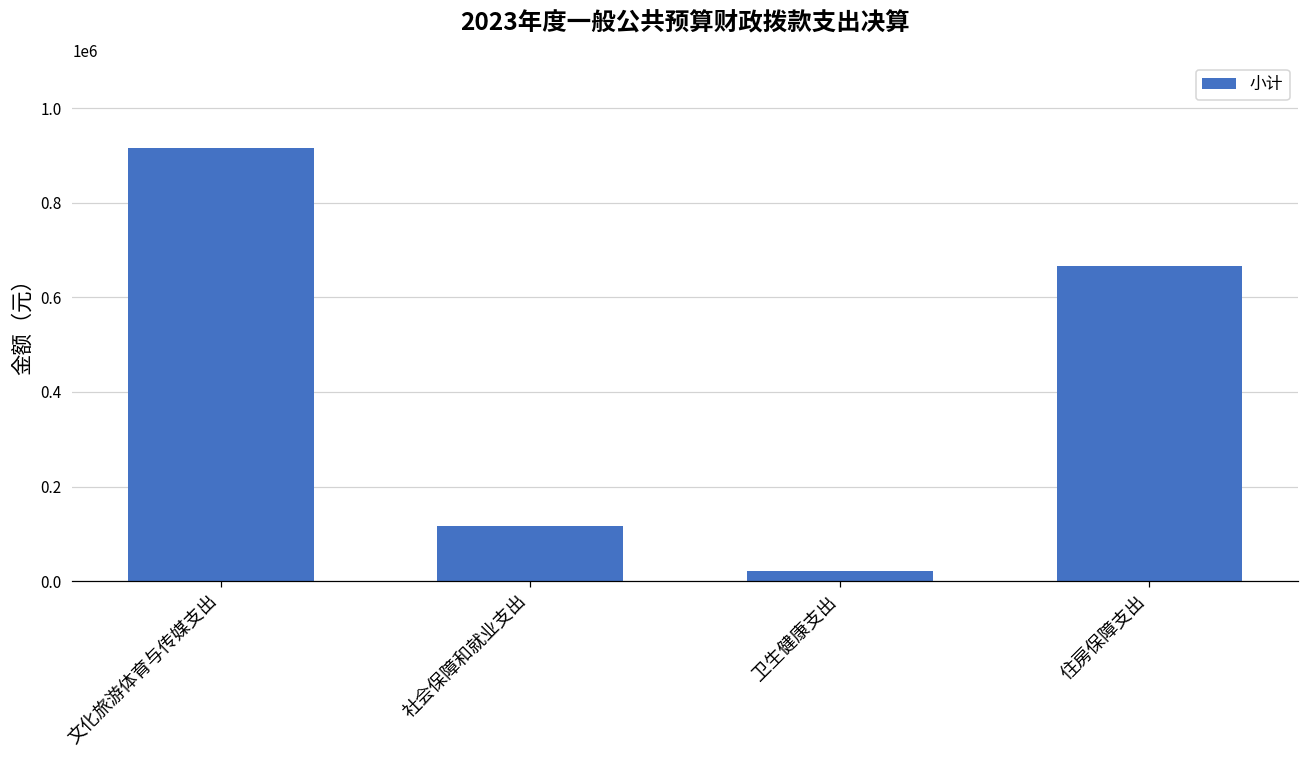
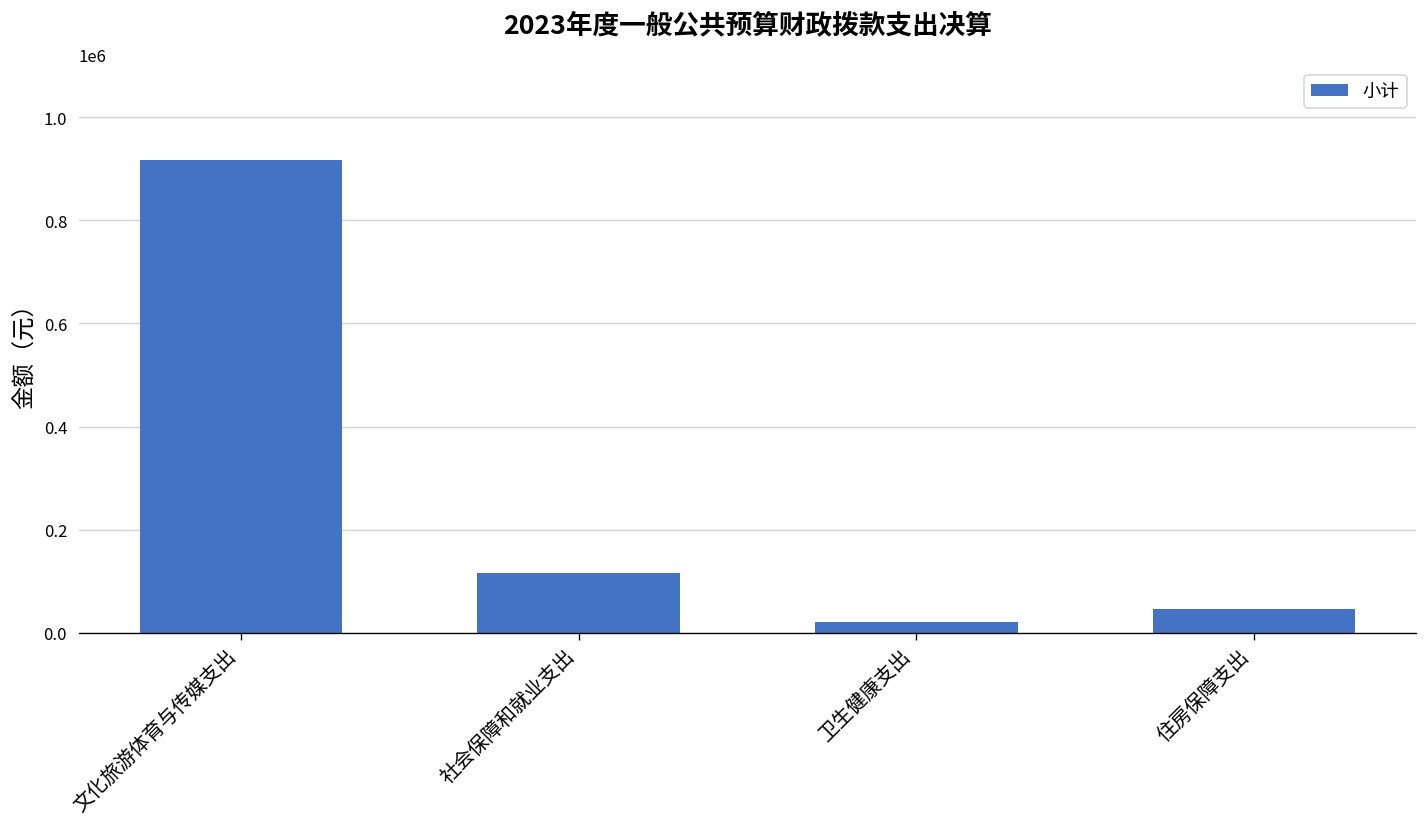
  {
    "文化旅游体育与传媒支出": 920000,
    "社会保障和就业支出": 120000,
    "卫生健康支出": 20000,
-   "住房保障支出": 670000
+   "住房保障支出": 50000
  }
